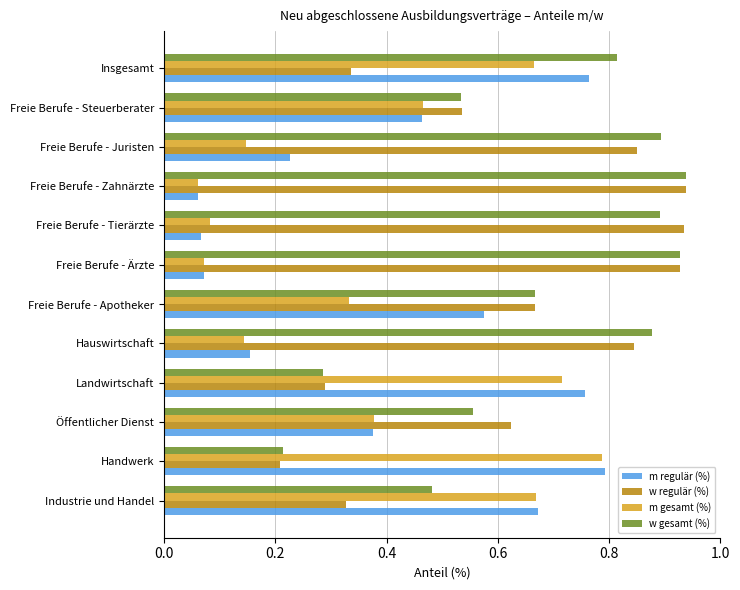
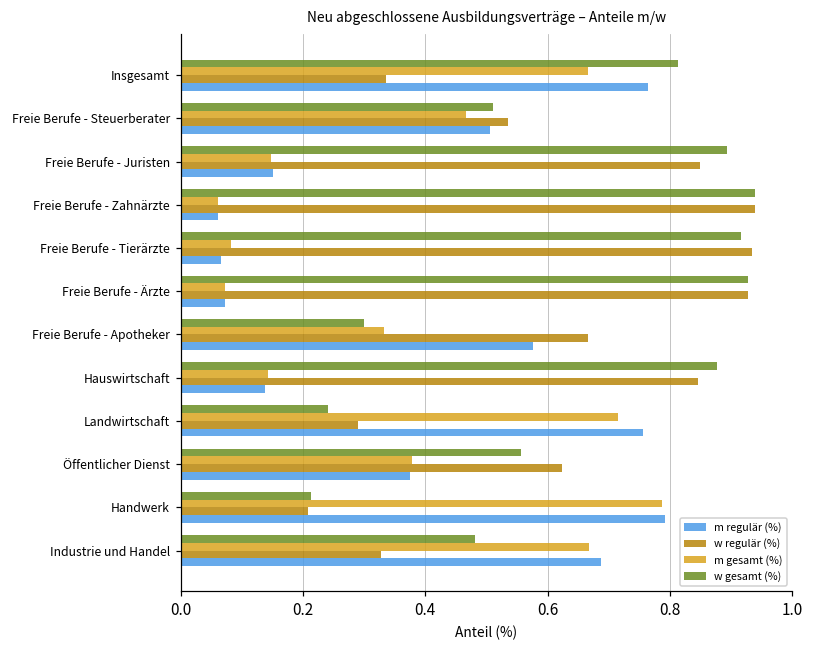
  {
    "m regulär (%)": {
      "Insgesamt": 0.76,
-     "Freie Berufe - Steuerberater": 0.46,
-     "Freie Berufe - Juristen": 0.23,
+     "Freie Berufe - Steuerberater": 0.51,
+     "Freie Berufe - Juristen": 0.15,
      "Freie Berufe - Zahnärzte": 0.06,
      "Freie Berufe - Tierärzte": 0.07,
      "Freie Berufe - Ärzte": 0.07,
      "Freie Berufe - Apotheker": 0.58,
-     "Hauswirtschaft": 0.15,
+     "Hauswirtschaft": 0.14,
      "Landwirtschaft": 0.76,
      "Öffentlicher Dienst": 0.38,
      "Handwerk": 0.79,
-     "Industrie und Handel": 0.67
+     "Industrie und Handel": 0.69
    },
    "w gesamt (%)": {
      "Insgesamt": 0.81,
-     "Freie Berufe - Steuerberater": 0.53,
+     "Freie Berufe - Steuerberater": 0.51,
      "Freie Berufe - Juristen": 0.89,
      "Freie Berufe - Zahnärzte": 0.94,
-     "Freie Berufe - Tierärzte": 0.89,
+     "Freie Berufe - Tierärzte": 0.92,
      "Freie Berufe - Ärzte": 0.93,
-     "Freie Berufe - Apotheker": 0.67,
+     "Freie Berufe - Apotheker": 0.30,
      "Hauswirtschaft": 0.88,
-     "Landwirtschaft": 0.29,
+     "Landwirtschaft": 0.24,
      "Öffentlicher Dienst": 0.56,
      "Handwerk": 0.21,
      "Industrie und Handel": 0.48
    }
  }
